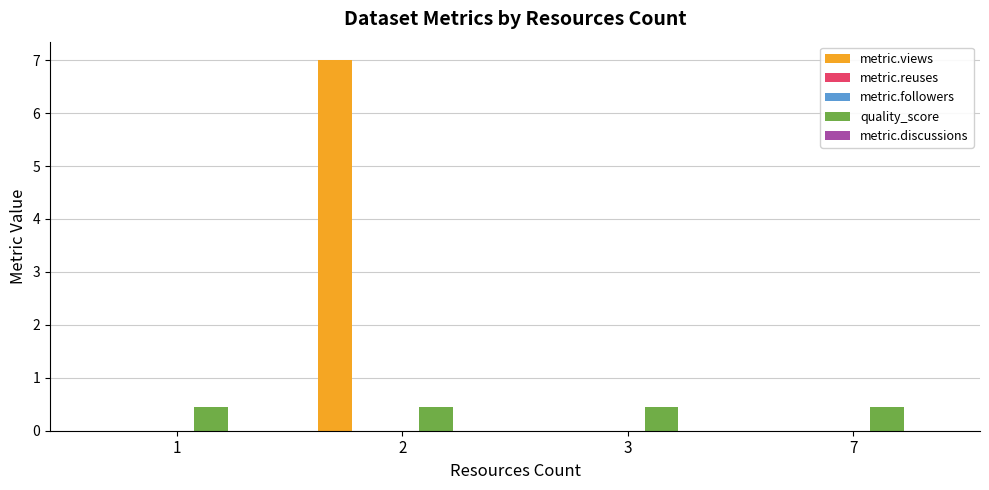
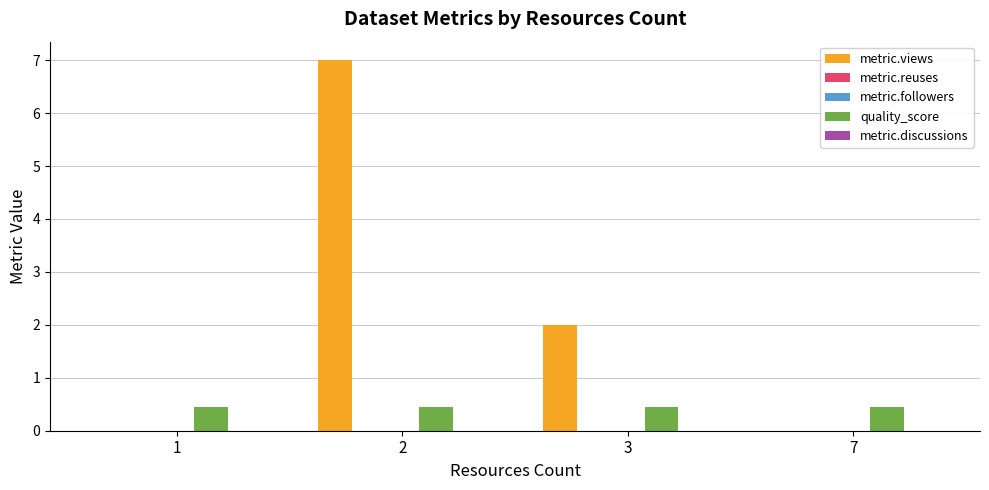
  {
    "metric.views": {
      "1": 0,
      "2": 7,
-     "3": 0,
+     "3": 2,
      "7": 0
    },
    "metric.reuses": {
      "1": 0,
      "2": 0,
      "3": 0,
      "7": 0
    },
    "metric.followers": {
      "1": 0,
      "2": 0,
      "3": 0,
      "7": 0
    },
    "quality_score": {
      "1": 0.4,
      "2": 0.4,
      "3": 0.4,
      "7": 0.4
    },
    "metric.discussions": {
      "1": 0,
      "2": 0,
      "3": 0,
      "7": 0
    }
  }
